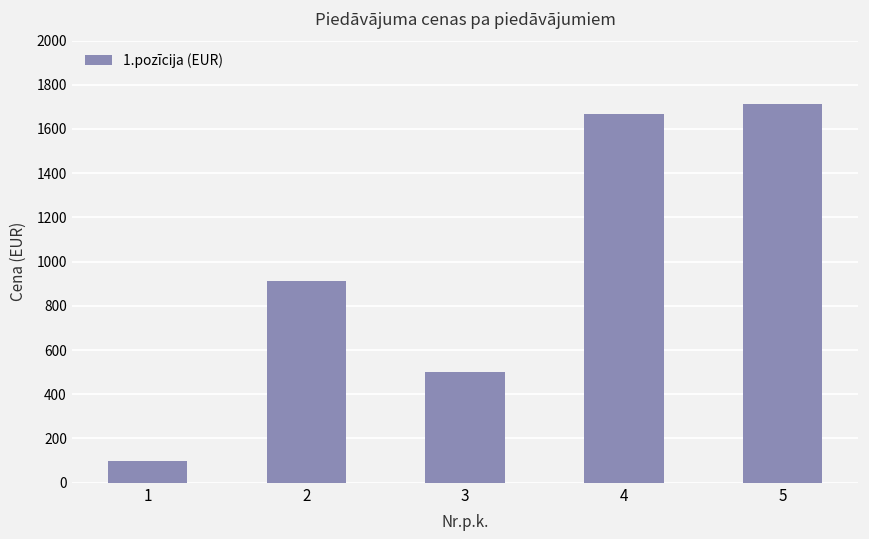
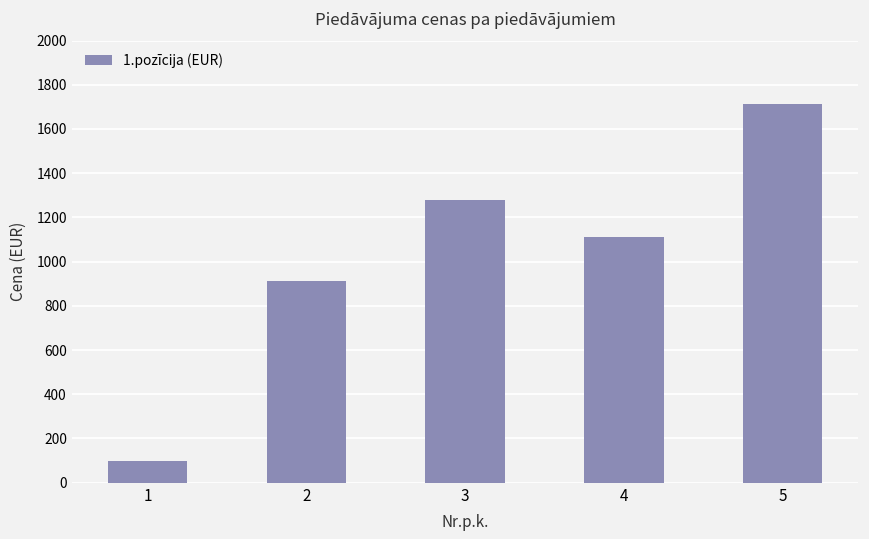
  {
    "1": 100,
    "2": 910,
-   "3": 500,
-   "4": 1670,
+   "3": 1280,
+   "4": 1110,
    "5": 1710
  }
